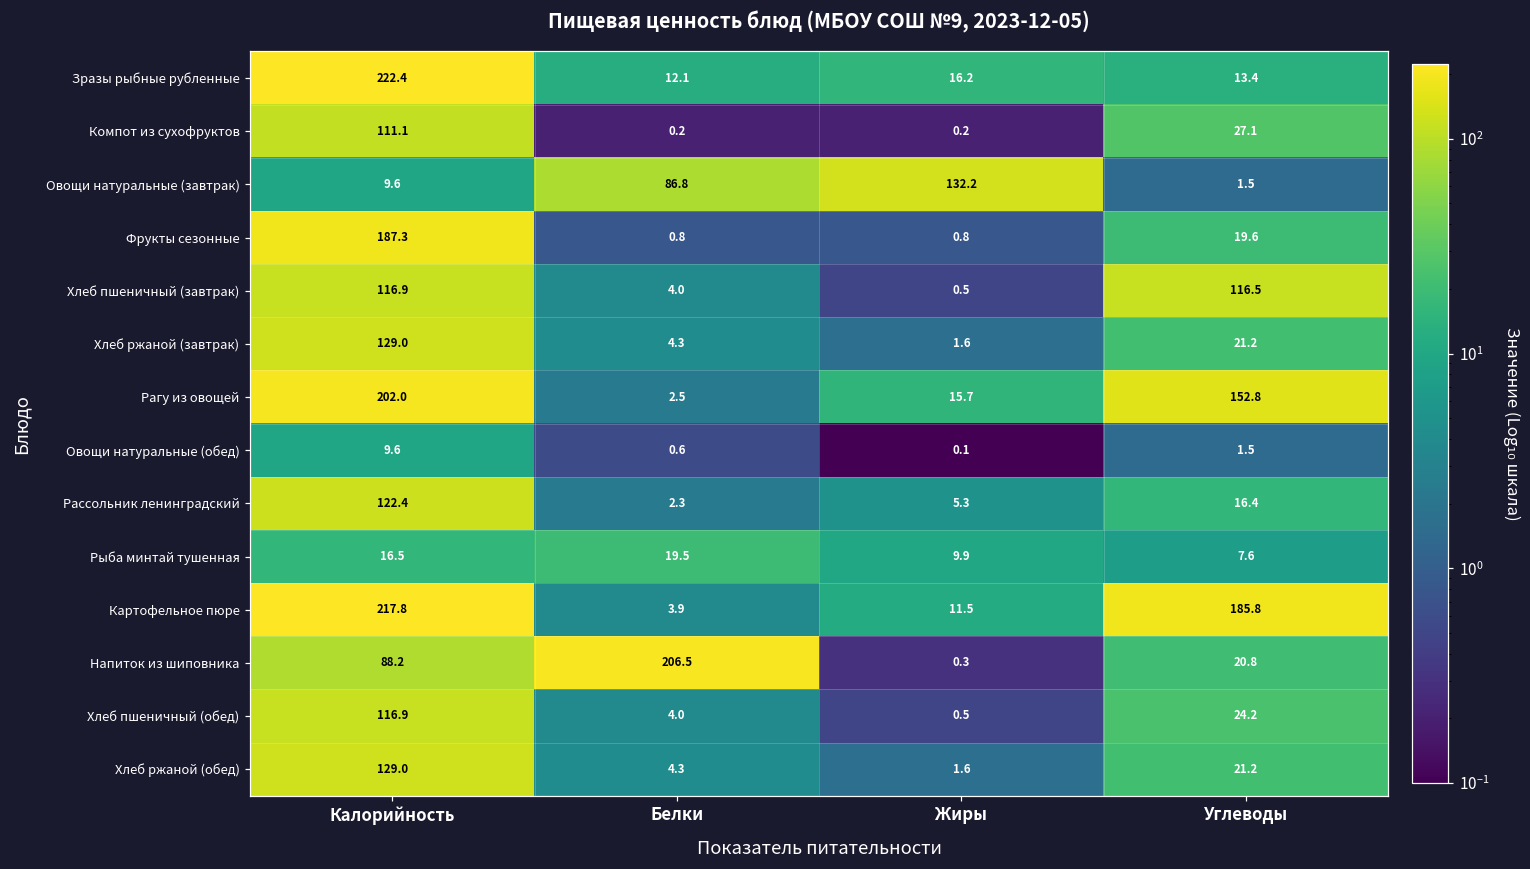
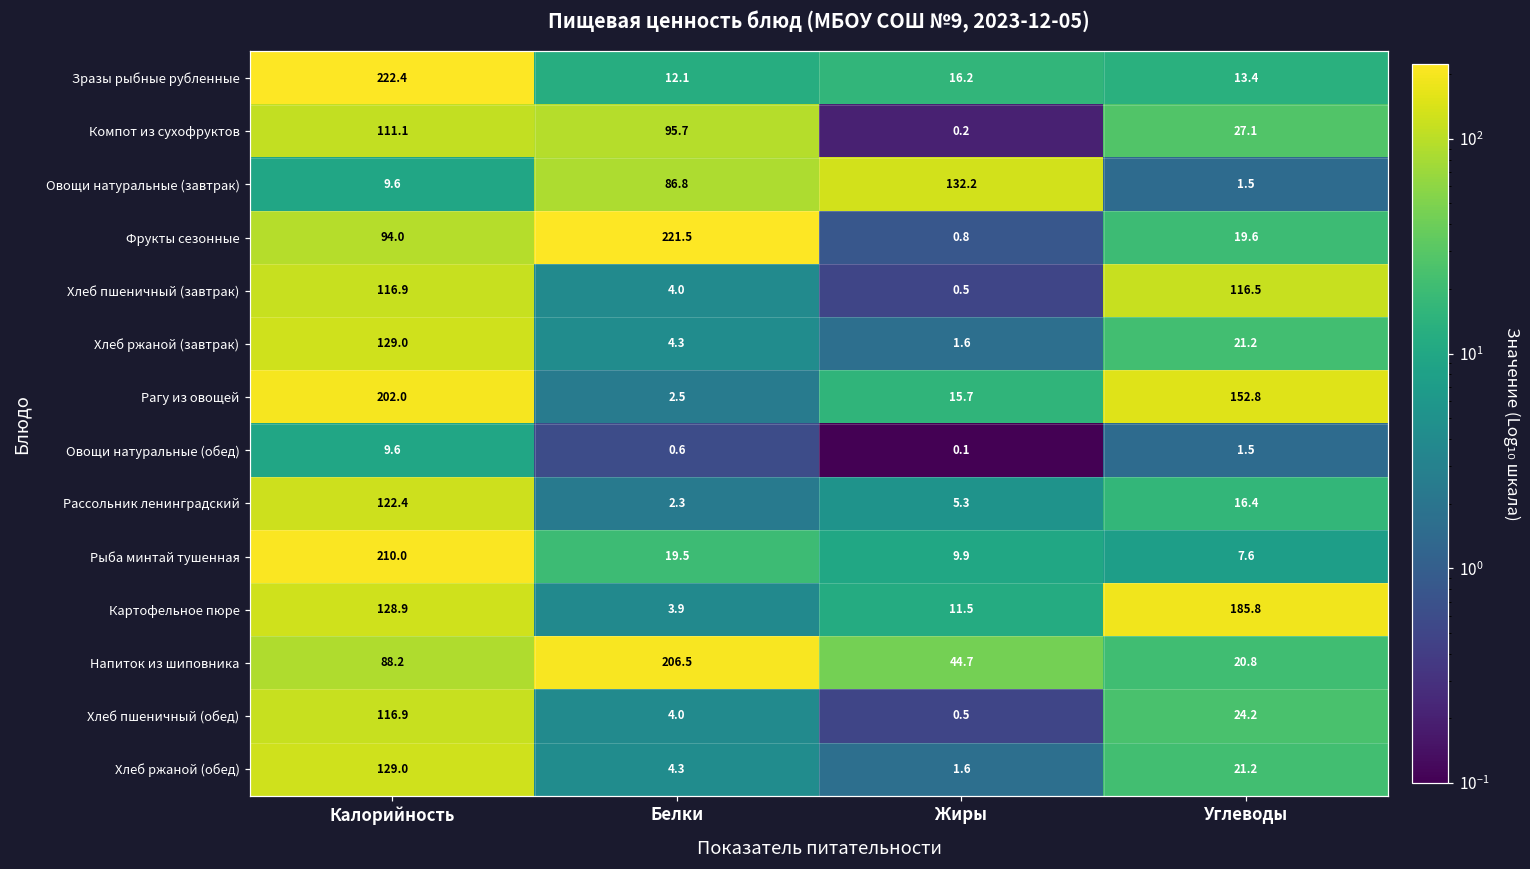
  {
    "Зразы рыбные рубленные": {
      "Калорийность": 222.4,
      "Белки": 12.1,
      "Жиры": 16.2,
      "Углеводы": 13.4
    },
    "Компот из сухофруктов": {
      "Калорийность": 111.1,
-     "Белки": 0.2,
+     "Белки": 95.7,
      "Жиры": 0.2,
      "Углеводы": 27.1
    },
    "Овощи натуральные (завтрак)": {
      "Калорийность": 9.6,
      "Белки": 86.8,
      "Жиры": 132.2,
      "Углеводы": 1.5
    },
    "Фрукты сезонные": {
-     "Калорийность": 187.3,
-     "Белки": 0.8,
+     "Калорийность": 94.0,
+     "Белки": 221.5,
      "Жиры": 0.8,
      "Углеводы": 19.6
    },
    "Хлеб пшеничный (завтрак)": {
      "Калорийность": 116.9,
      "Белки": 4.0,
      "Жиры": 0.5,
      "Углеводы": 116.5
    },
    "Хлеб ржаной (завтрак)": {
      "Калорийность": 129.0,
      "Белки": 4.3,
      "Жиры": 1.6,
      "Углеводы": 21.2
    },
    "Рагу из овощей": {
      "Калорийность": 202.0,
      "Белки": 2.5,
      "Жиры": 15.7,
      "Углеводы": 152.8
    },
    "Овощи натуральные (обед)": {
      "Калорийность": 9.6,
      "Белки": 0.6,
      "Жиры": 0.1,
      "Углеводы": 1.5
    },
    "Рассольник ленинградский": {
      "Калорийность": 122.4,
      "Белки": 2.3,
      "Жиры": 5.3,
      "Углеводы": 16.4
    },
    "Рыба минтай тушенная": {
-     "Калорийность": 16.5,
+     "Калорийность": 210.0,
      "Белки": 19.5,
      "Жиры": 9.9,
      "Углеводы": 7.6
    },
    "Картофельное пюре": {
-     "Калорийность": 217.8,
+     "Калорийность": 128.9,
      "Белки": 3.9,
      "Жиры": 11.5,
      "Углеводы": 185.8
    },
    "Напиток из шиповника": {
      "Калорийность": 88.2,
      "Белки": 206.5,
-     "Жиры": 0.3,
+     "Жиры": 44.7,
      "Углеводы": 20.8
    },
    "Хлеб пшеничный (обед)": {
      "Калорийность": 116.9,
      "Белки": 4.0,
      "Жиры": 0.5,
      "Углеводы": 24.2
    },
    "Хлеб ржаной (обед)": {
      "Калорийность": 129.0,
      "Белки": 4.3,
      "Жиры": 1.6,
      "Углеводы": 21.2
    }
  }
